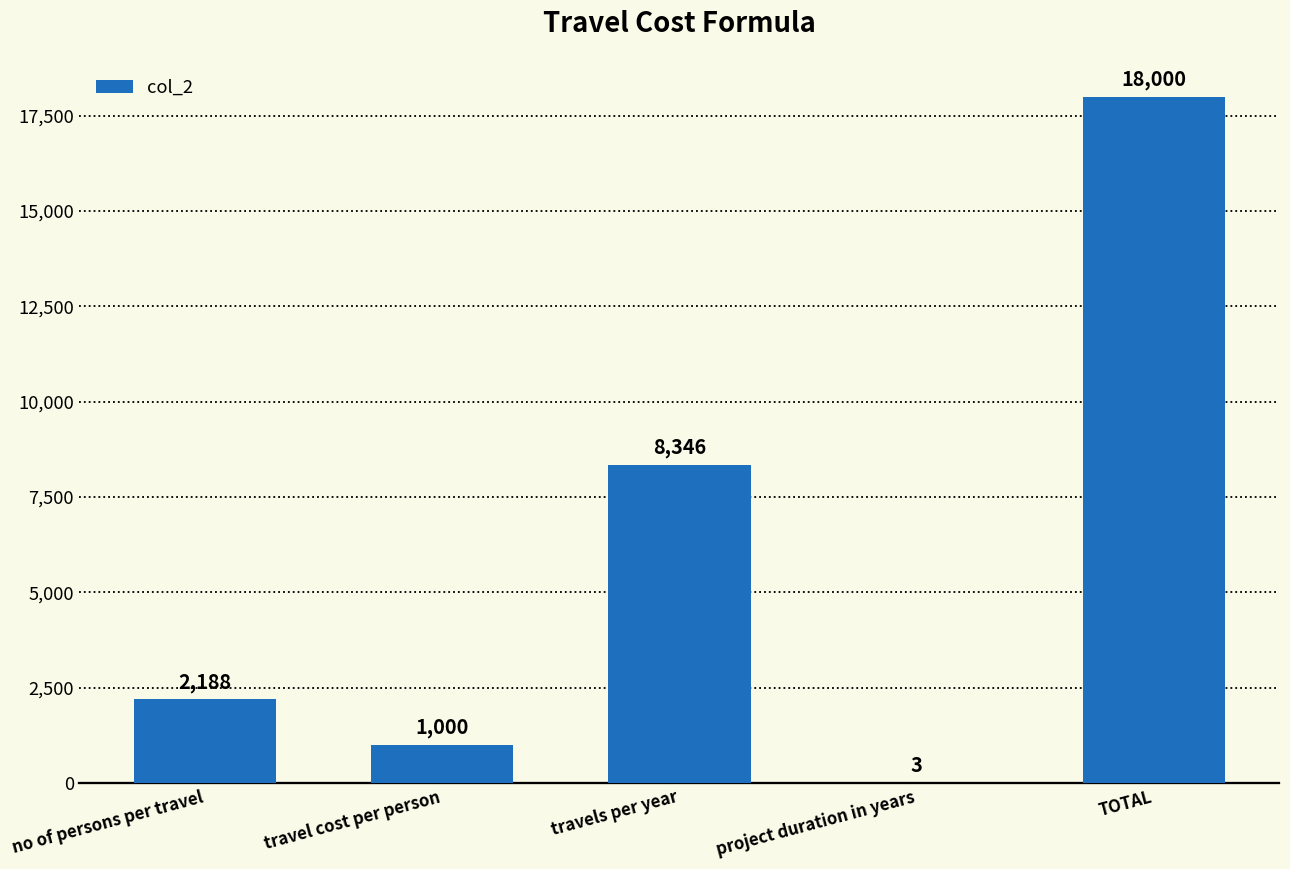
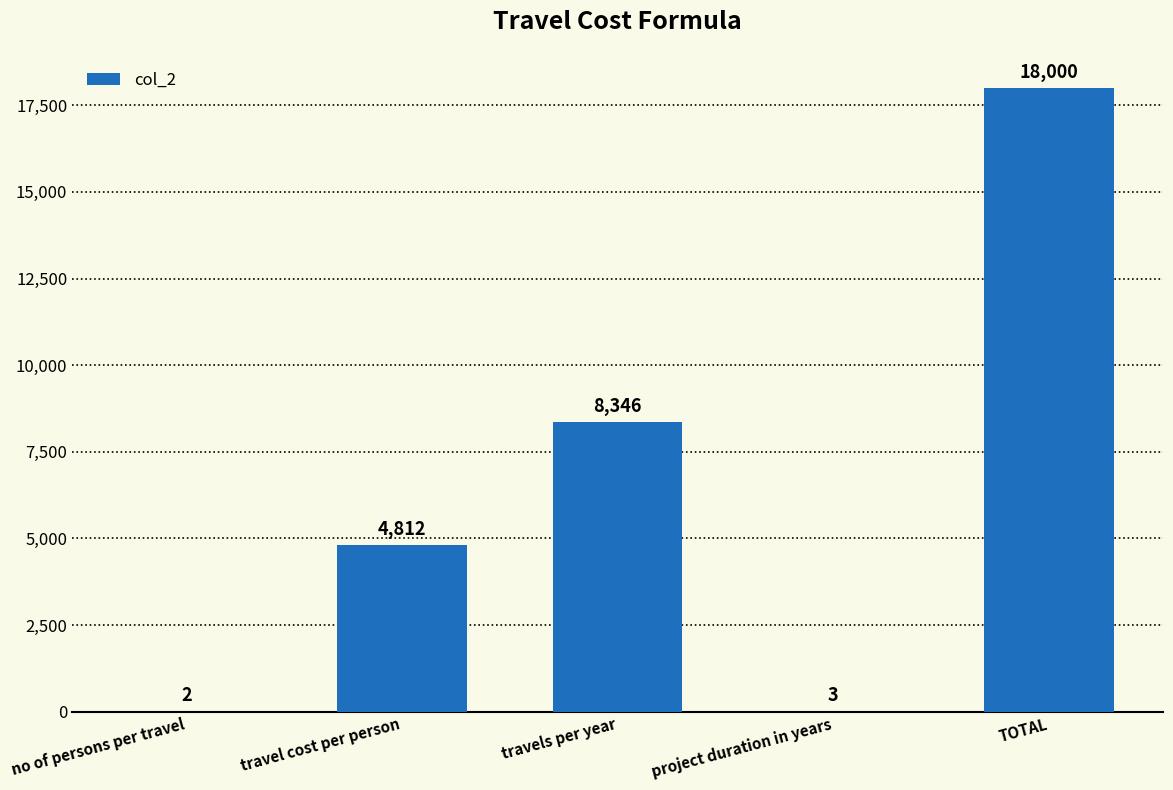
  {
-   "no of persons per travel": "2,188",
-   "travel cost per person": "1,000",
+   "no of persons per travel": "2",
+   "travel cost per person": "4,812",
    "travels per year": "8,346",
    "project duration in years": "3",
    "TOTAL": "18,000"
  }
